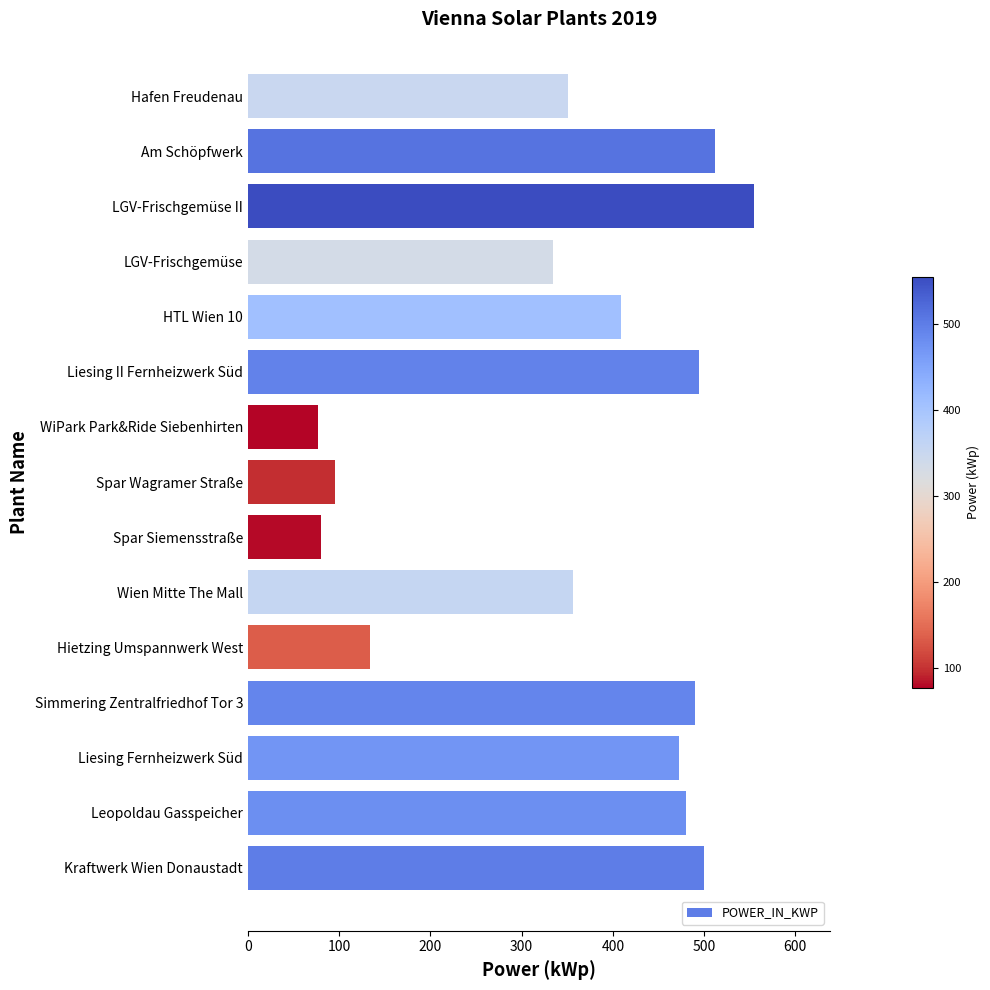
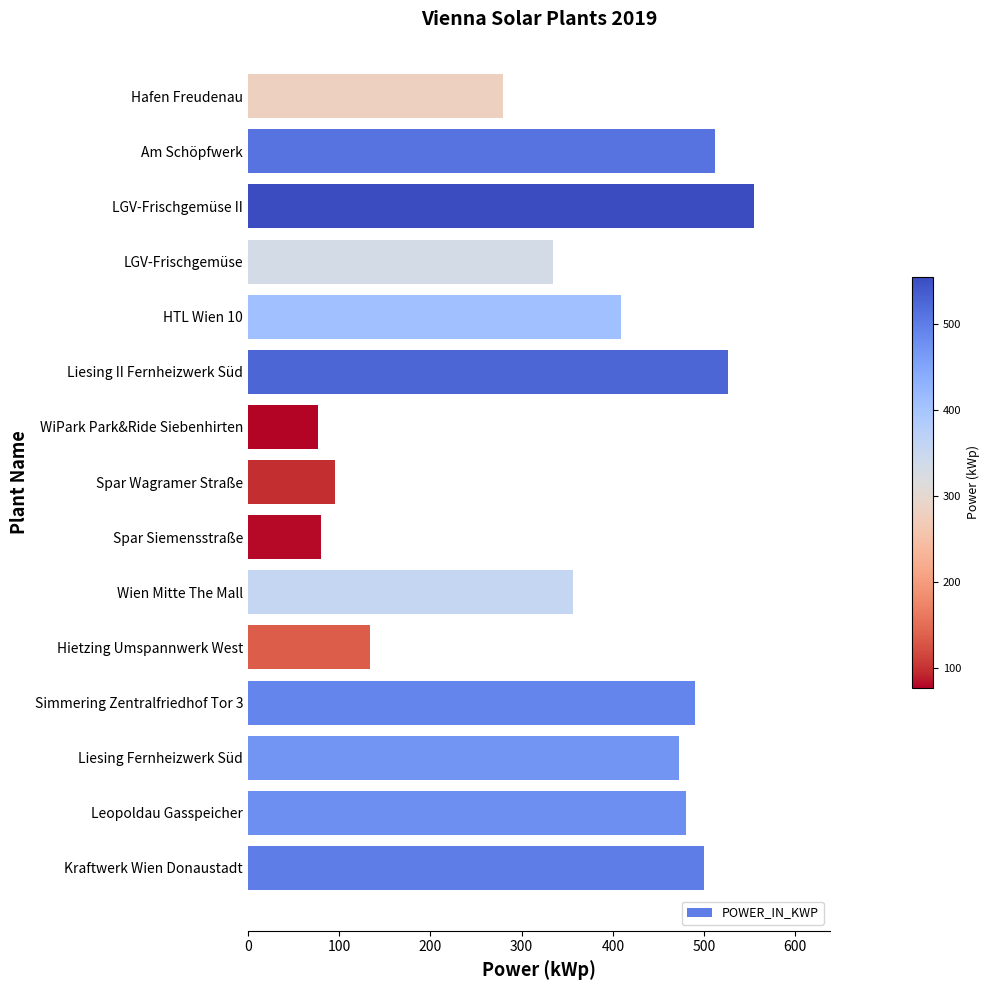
  {
-   "Hafen Freudenau": 350,
+   "Hafen Freudenau": 280,
    "Am Schöpfwerk": 510,
    "LGV-Frischgemüse II": 560,
    "LGV-Frischgemüse": 330,
    "HTL Wien 10": 410,
-   "Liesing II Fernheizwerk Süd": 490,
+   "Liesing II Fernheizwerk Süd": 530,
    "WiPark Park&Ride Siebenhirten": 80,
    "Spar Wagramer Straße": 100,
    "Spar Siemensstraße": 80,
    "Wien Mitte The Mall": 360,
    "Hietzing Umspannwerk West": 130,
    "Simmering Zentralfriedhof Tor 3": 490,
    "Liesing Fernheizwerk Süd": 470,
    "Leopoldau Gasspeicher": 480,
    "Kraftwerk Wien Donaustadt": 500
  }
